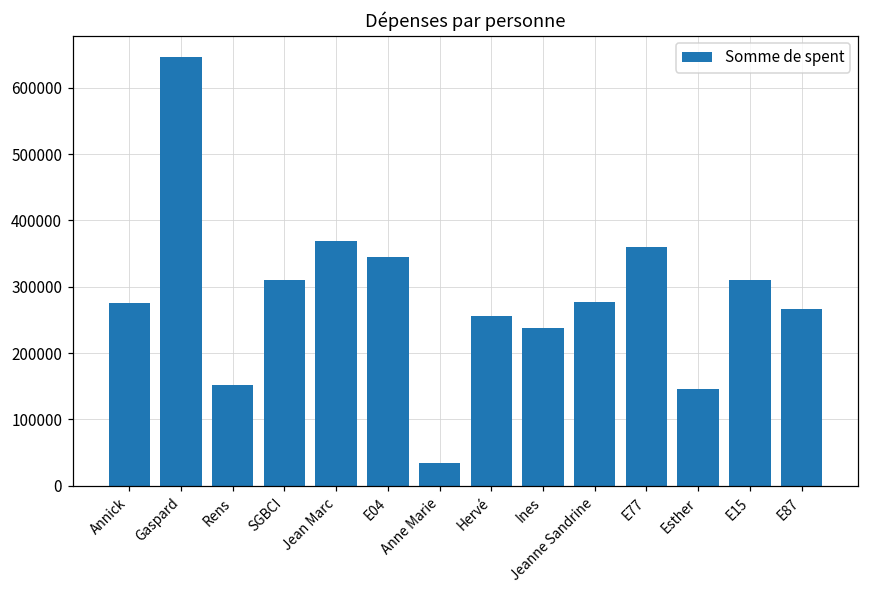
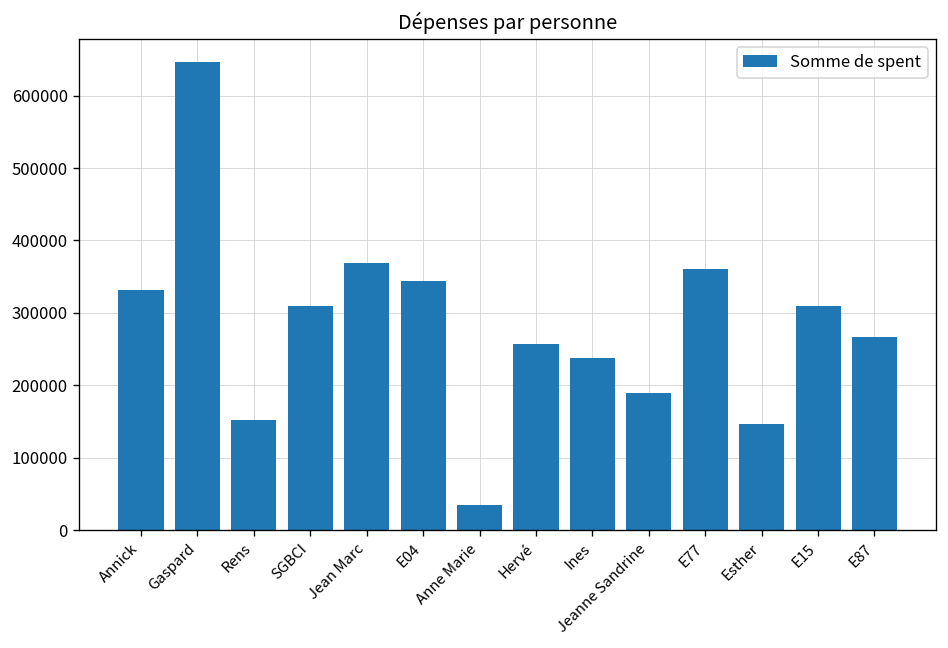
  {
-   "Annick": 280000,
+   "Annick": 330000,
    "Gaspard": 650000,
    "Rens": 150000,
    "SGBCI": 310000,
    "Jean Marc": 370000,
    "E04": 340000,
    "Anne Marie": 30000,
    "Hervé": 260000,
    "Ines": 240000,
-   "Jeanne Sandrine": 280000,
+   "Jeanne Sandrine": 190000,
    "E77": 360000,
    "Esther": 150000,
    "E15": 310000,
    "E87": 270000
  }
